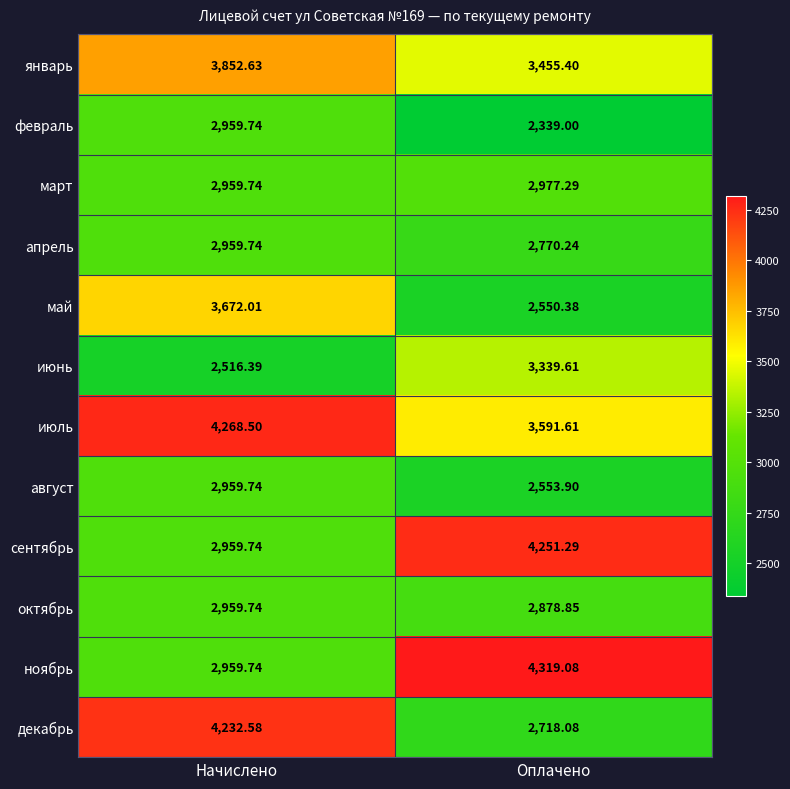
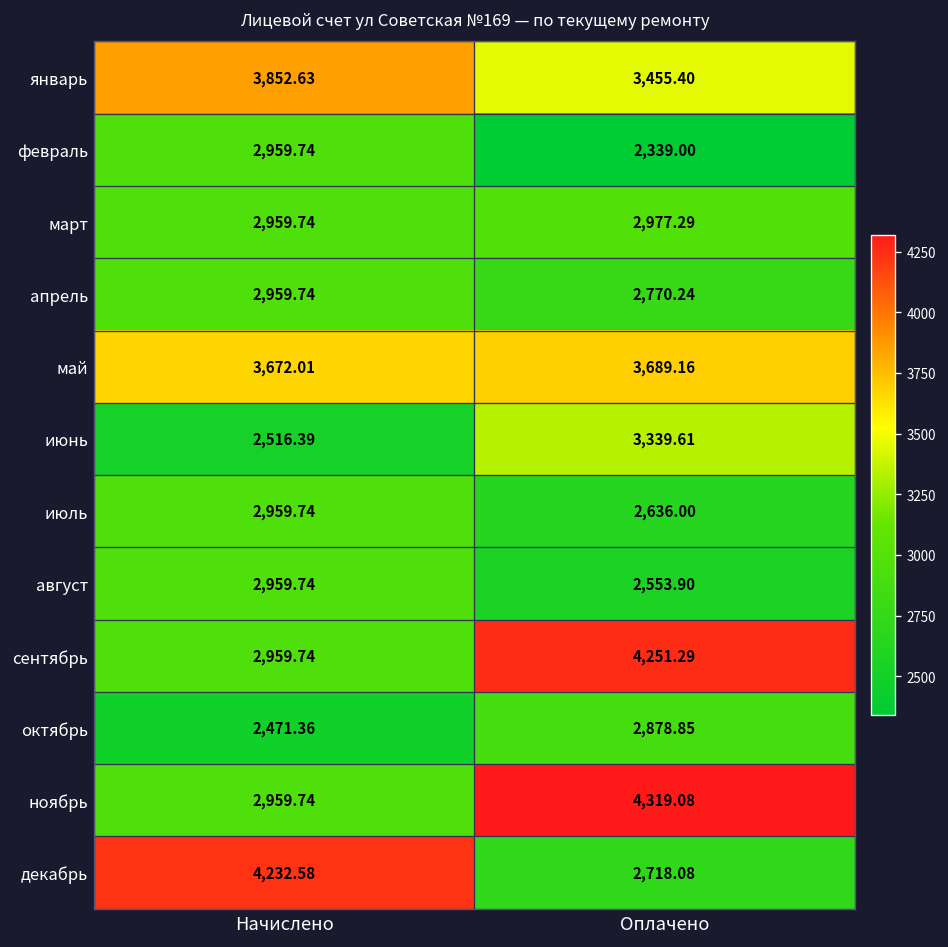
  {
    "январь": {
      "Начислено": "3,852.63",
      "Оплачено": "3,455.40"
    },
    "февраль": {
      "Начислено": "2,959.74",
      "Оплачено": "2,339.00"
    },
    "март": {
      "Начислено": "2,959.74",
      "Оплачено": "2,977.29"
    },
    "апрель": {
      "Начислено": "2,959.74",
      "Оплачено": "2,770.24"
    },
    "май": {
      "Начислено": "3,672.01",
-     "Оплачено": "2,550.38"
+     "Оплачено": "3,689.16"
    },
    "июнь": {
      "Начислено": "2,516.39",
      "Оплачено": "3,339.61"
    },
    "июль": {
-     "Начислено": "4,268.50",
-     "Оплачено": "3,591.61"
+     "Начислено": "2,959.74",
+     "Оплачено": "2,636.00"
    },
    "август": {
      "Начислено": "2,959.74",
      "Оплачено": "2,553.90"
    },
    "сентябрь": {
      "Начислено": "2,959.74",
      "Оплачено": "4,251.29"
    },
    "октябрь": {
-     "Начислено": "2,959.74",
+     "Начислено": "2,471.36",
      "Оплачено": "2,878.85"
    },
    "ноябрь": {
      "Начислено": "2,959.74",
      "Оплачено": "4,319.08"
    },
    "декабрь": {
      "Начислено": "4,232.58",
      "Оплачено": "2,718.08"
    }
  }
